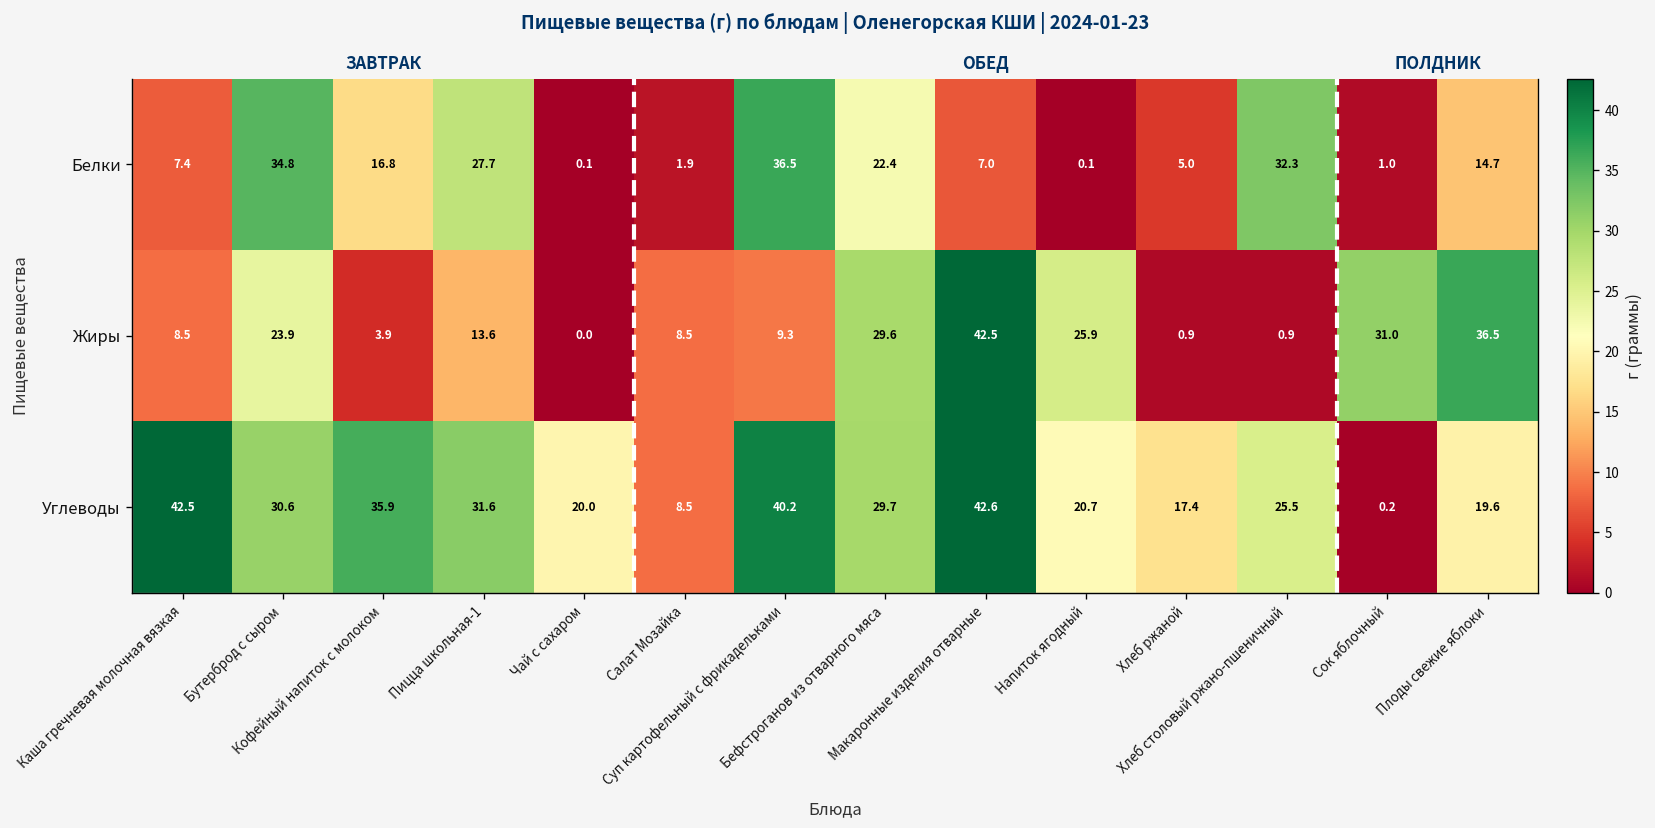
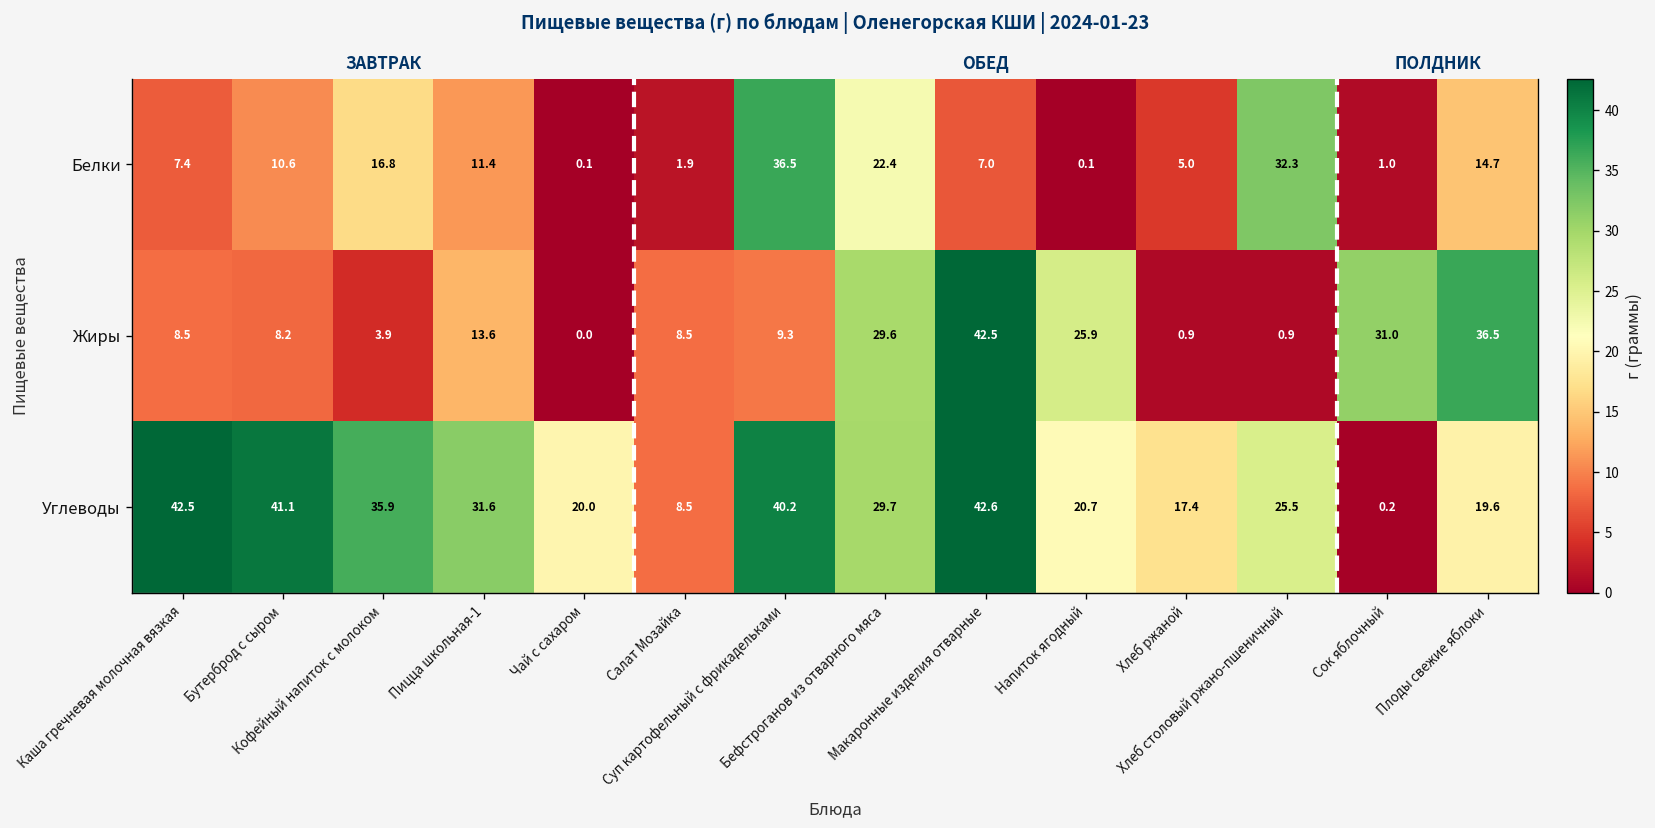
  {
    "Белки": {
      "Каша гречневая молочная вязкая": 7.4,
-     "Бутерброд с сыром": 34.8,
+     "Бутерброд с сыром": 10.6,
      "Кофейный напиток с молоком": 16.8,
-     "Пицца школьная-1": 27.7,
+     "Пицца школьная-1": 11.4,
      "Чай с сахаром": 0.1,
      "Салат Мозайка": 1.9,
      "Суп картофельный с фрикадельками": 36.5,
      "Бефстроганов из отварного мяса": 22.4,
      "Макаронные изделия отварные": 7.0,
      "Напиток ягодный": 0.1,
      "Хлеб ржаной": 5.0,
      "Хлеб столовый ржано-пшеничный": 32.3,
      "Сок яблочный": 1.0,
      "Плоды свежие яблоки": 14.7
    },
    "Жиры": {
      "Каша гречневая молочная вязкая": 8.5,
-     "Бутерброд с сыром": 23.9,
+     "Бутерброд с сыром": 8.2,
      "Кофейный напиток с молоком": 3.9,
      "Пицца школьная-1": 13.6,
      "Чай с сахаром": 0.0,
      "Салат Мозайка": 8.5,
      "Суп картофельный с фрикадельками": 9.3,
      "Бефстроганов из отварного мяса": 29.6,
      "Макаронные изделия отварные": 42.5,
      "Напиток ягодный": 25.9,
      "Хлеб ржаной": 0.9,
      "Хлеб столовый ржано-пшеничный": 0.9,
      "Сок яблочный": 31.0,
      "Плоды свежие яблоки": 36.5
    },
    "Углеводы": {
      "Каша гречневая молочная вязкая": 42.5,
-     "Бутерброд с сыром": 30.6,
+     "Бутерброд с сыром": 41.1,
      "Кофейный напиток с молоком": 35.9,
      "Пицца школьная-1": 31.6,
      "Чай с сахаром": 20.0,
      "Салат Мозайка": 8.5,
      "Суп картофельный с фрикадельками": 40.2,
      "Бефстроганов из отварного мяса": 29.7,
      "Макаронные изделия отварные": 42.6,
      "Напиток ягодный": 20.7,
      "Хлеб ржаной": 17.4,
      "Хлеб столовый ржано-пшеничный": 25.5,
      "Сок яблочный": 0.2,
      "Плоды свежие яблоки": 19.6
    }
  }
